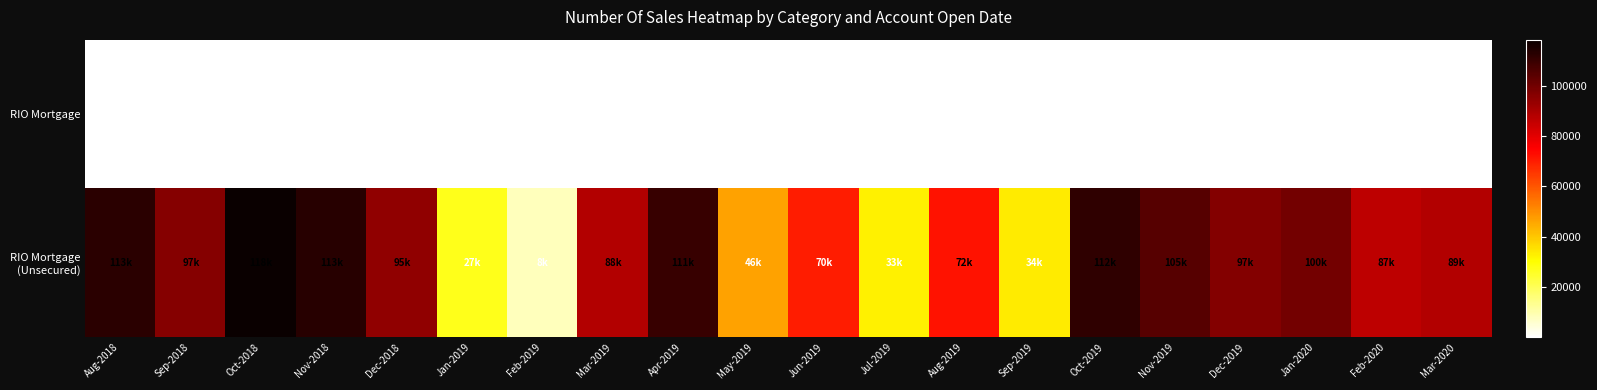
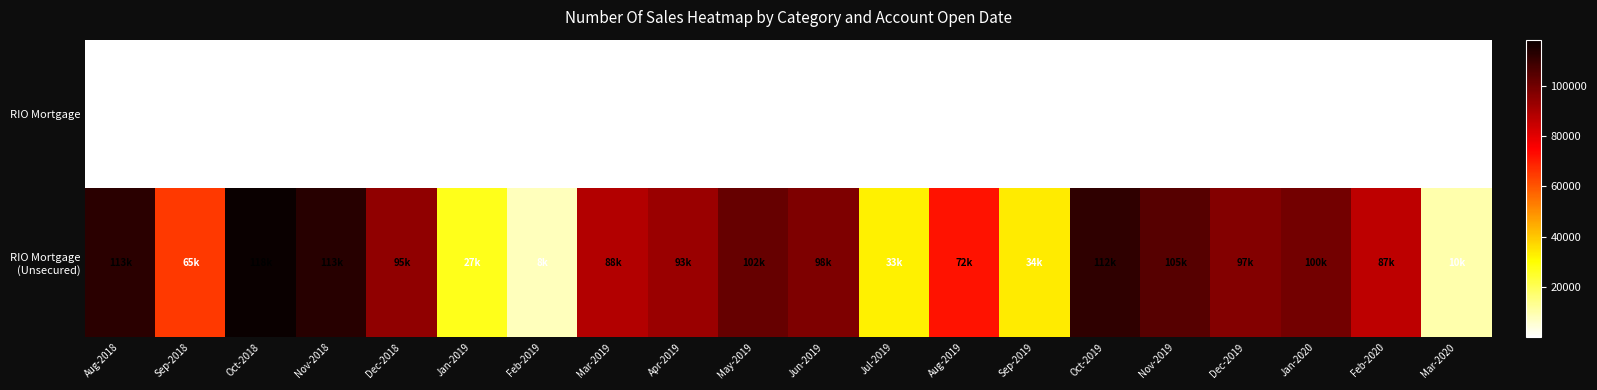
  {
    "RIO Mortgage (Unsecured)": {
-     "Sep-2018": "97k",
+     "Sep-2018": "65k",
      "Dec-2018": "95k",
      "Jan-2019": "27k",
      "Feb-2019": "8k",
      "Mar-2019": "88k",
-     "Apr-2019": "111k",
-     "May-2019": "46k",
-     "Jun-2019": "70k",
+     "Apr-2019": "93k",
+     "May-2019": "102k",
+     "Jun-2019": "98k",
      "Jul-2019": "33k",
      "Aug-2019": "72k",
      "Sep-2019": "34k",
      "Nov-2019": "105k",
      "Dec-2019": "97k",
      "Jan-2020": "100k",
      "Feb-2020": "87k",
-     "Mar-2020": "89k"
+     "Mar-2020": "10k"
    }
  }
